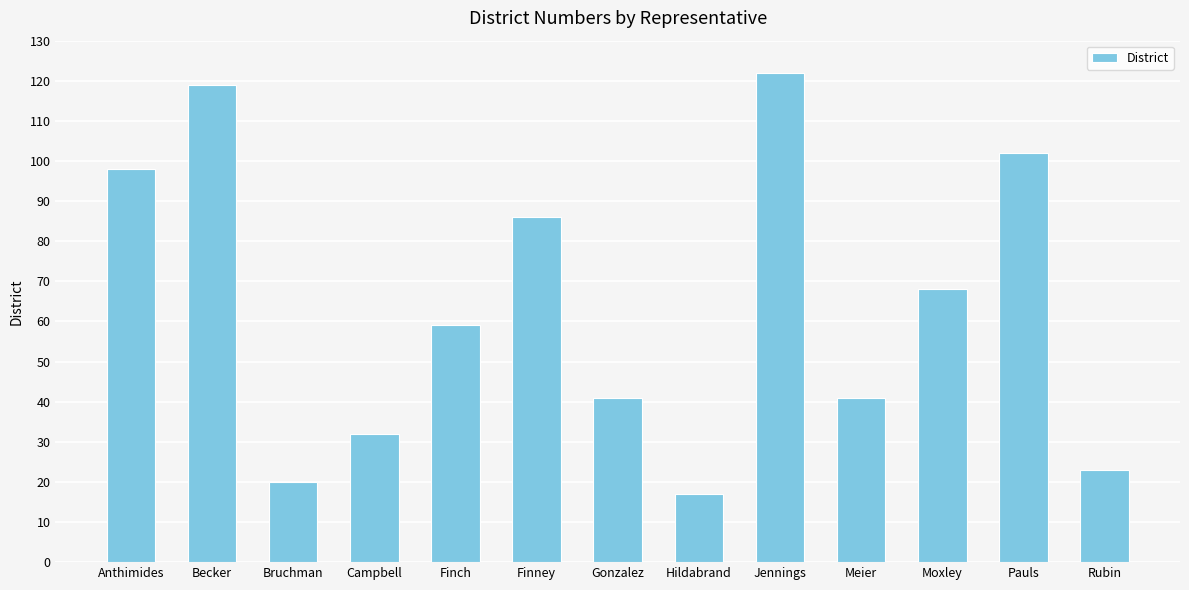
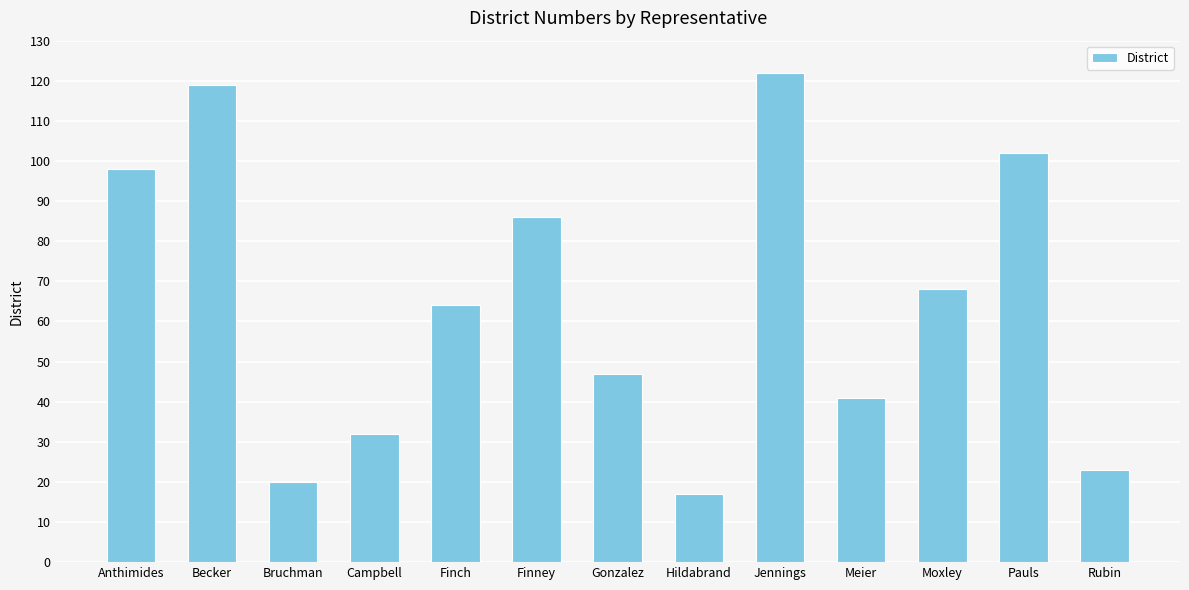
  {
    "Anthimides": 98,
    "Becker": 119,
    "Bruchman": 20,
    "Campbell": 32,
-   "Finch": 59,
+   "Finch": 64,
    "Finney": 86,
-   "Gonzalez": 41,
+   "Gonzalez": 47,
    "Hildabrand": 17,
    "Jennings": 122,
    "Meier": 41,
    "Moxley": 68,
    "Pauls": 102,
    "Rubin": 23
  }
